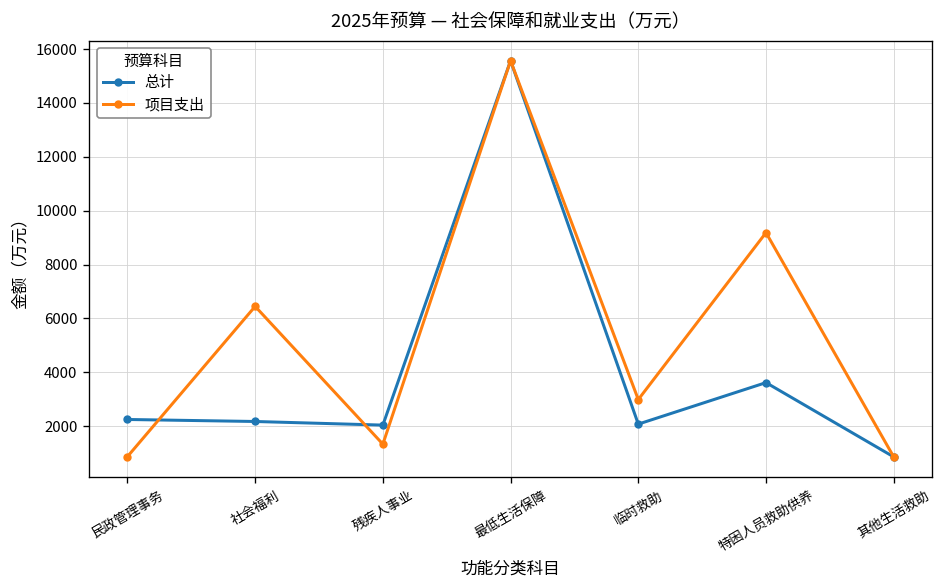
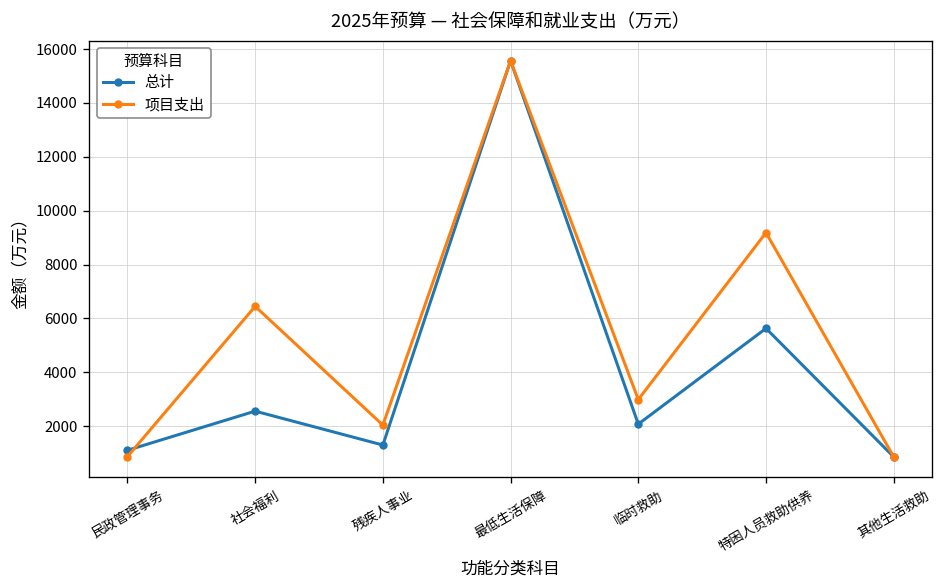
  {
    "总计": {
-     "民政管理事务": 2300,
-     "社会福利": 2200,
-     "残疾人事业": 2000,
+     "民政管理事务": 1100,
+     "社会福利": 2600,
+     "残疾人事业": 1300,
      "临时救助": 2100,
-     "特困人员救助供养": 3600
+     "特困人员救助供养": 5600
    },
    "项目支出": {
      "民政管理事务": 900,
      "社会福利": 6400,
-     "残疾人事业": 1300,
+     "残疾人事业": 2000,
      "临时救助": 3000,
      "特困人员救助供养": 9200
    }
  }
